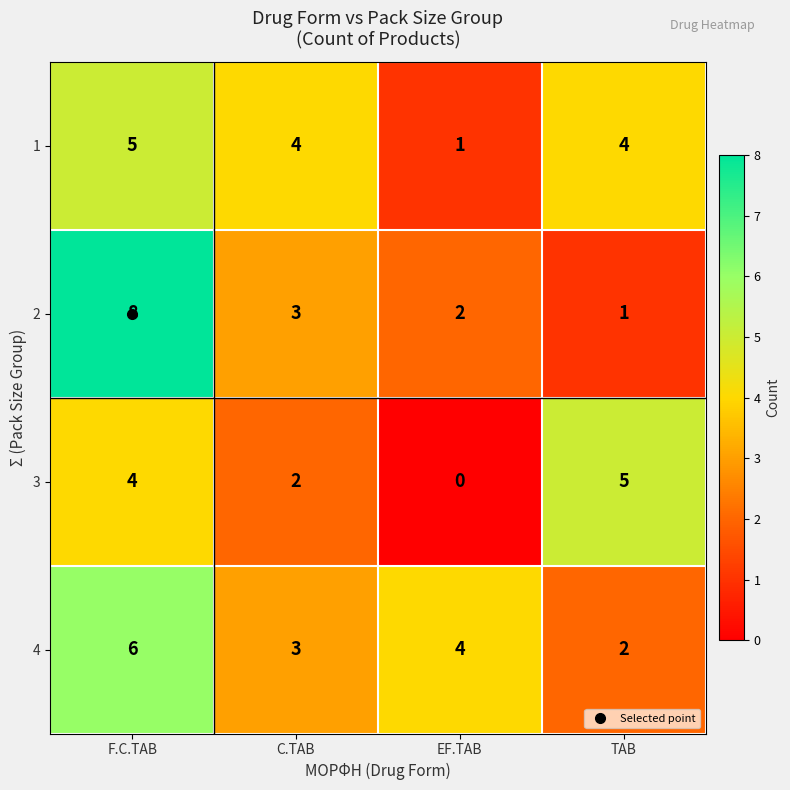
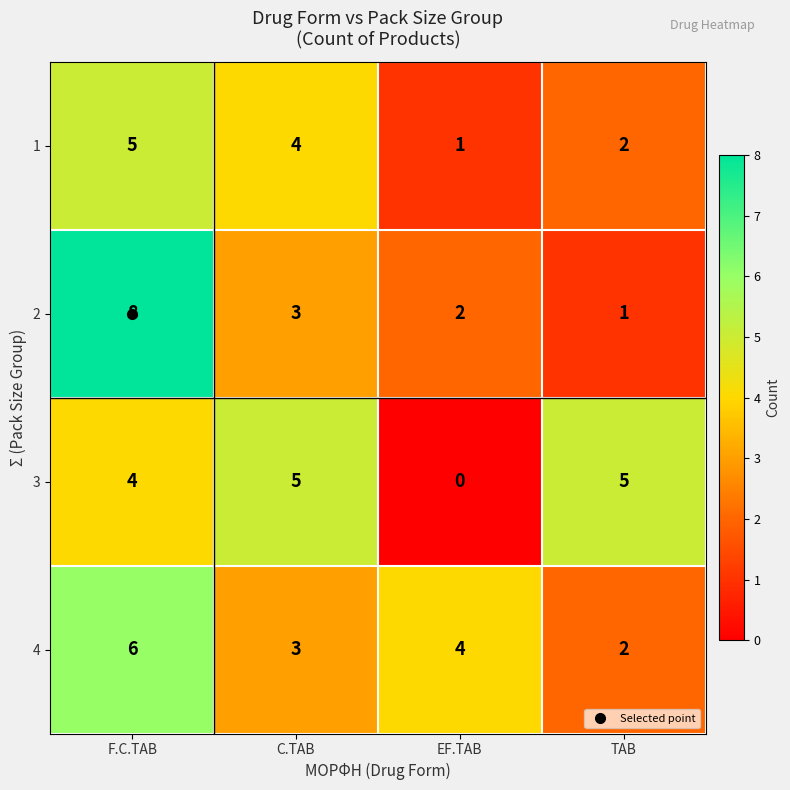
  {
    "1": {
      "F.C.TAB": 5,
      "C.TAB": 4,
      "EF.TAB": 1,
-     "TAB": 4
+     "TAB": 2
    },
    "2": {
      "C.TAB": 3,
      "EF.TAB": 2,
      "TAB": 1
    },
    "3": {
      "F.C.TAB": 4,
-     "C.TAB": 2,
+     "C.TAB": 5,
      "EF.TAB": 0,
      "TAB": 5
    },
    "4": {
      "F.C.TAB": 6,
      "C.TAB": 3,
      "EF.TAB": 4,
      "TAB": 2
    }
  }
